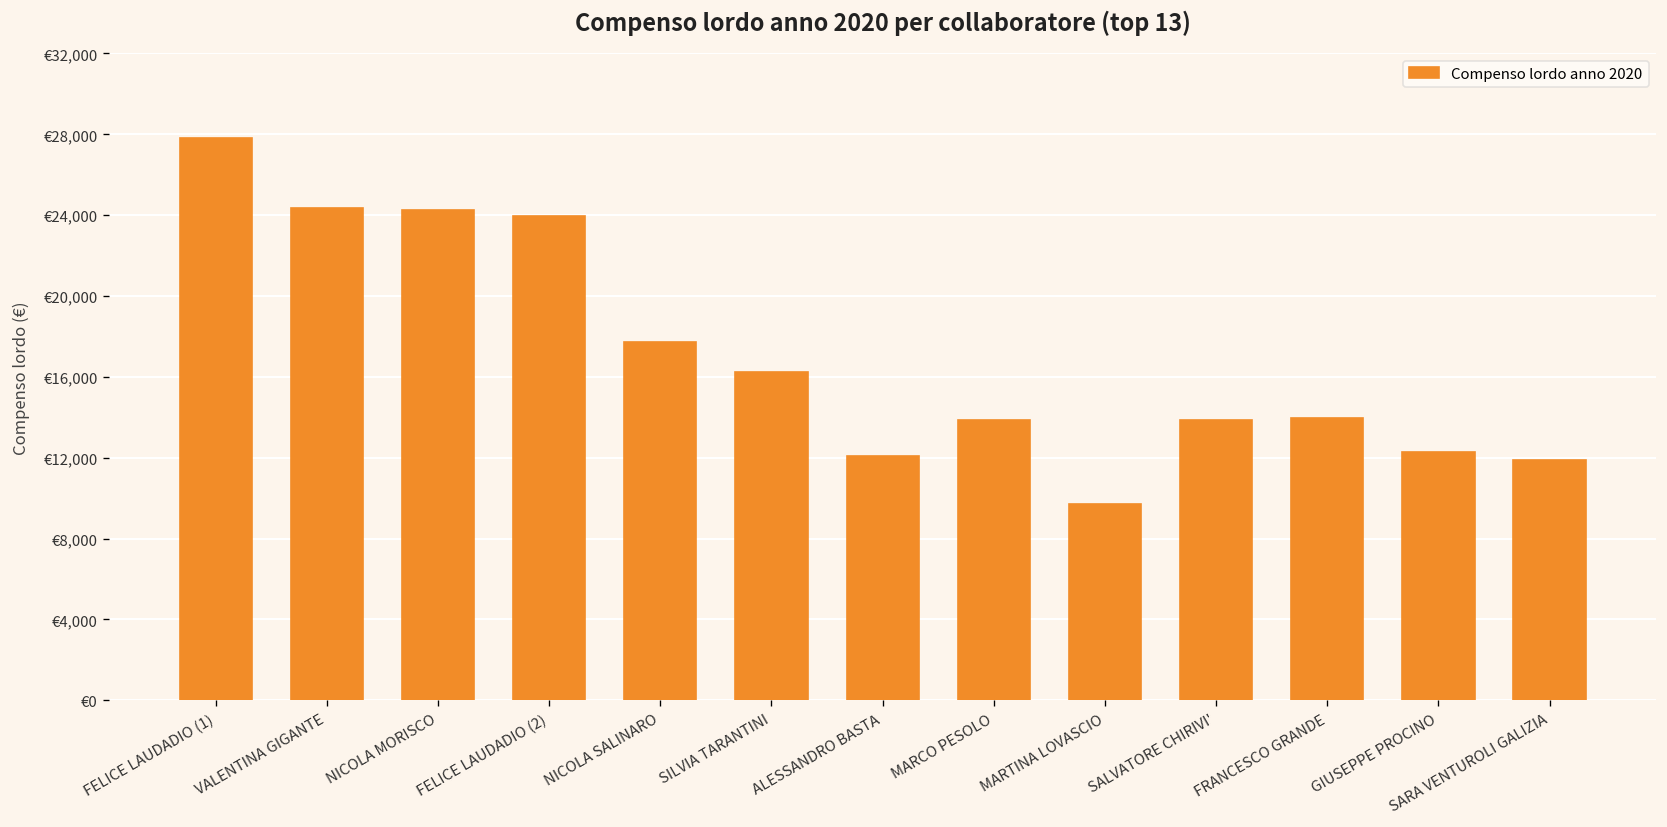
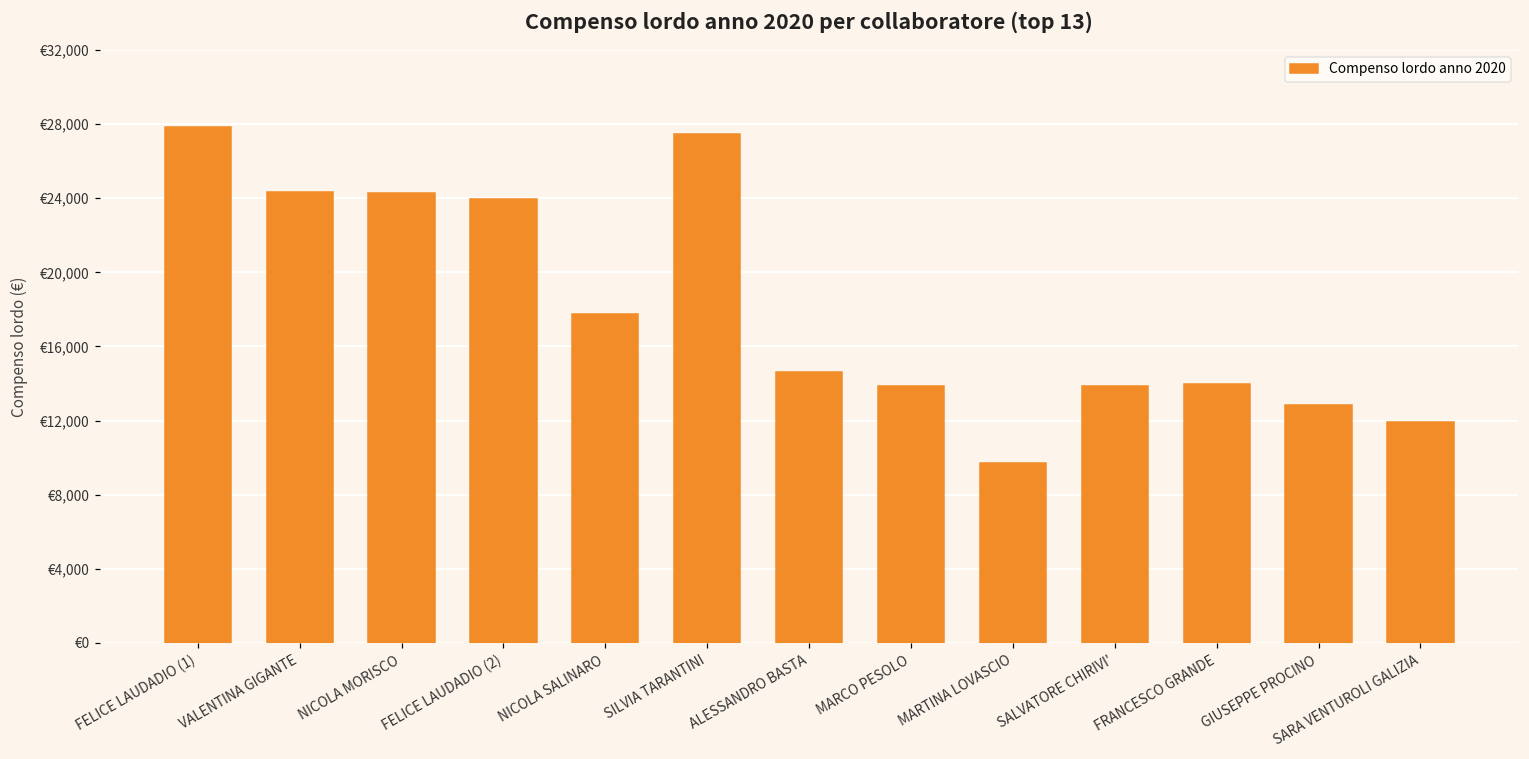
  {
    "FELICE LAUDADIO (1)": "€27,800",
    "VALENTINA GIGANTE": "€24,400",
    "NICOLA MORISCO": "€24,300",
    "FELICE LAUDADIO (2)": "€24,000",
    "NICOLA SALINARO": "€17,700",
-   "SILVIA TARANTINI": "€16,200",
-   "ALESSANDRO BASTA": "€12,100",
+   "SILVIA TARANTINI": "€27,500",
+   "ALESSANDRO BASTA": "€14,600",
    "MARCO PESOLO": "€13,900",
    "MARTINA LOVASCIO": "€9,700",
    "SALVATORE CHIRIVI'": "€13,900",
    "FRANCESCO GRANDE": "€14,000",
-   "GIUSEPPE PROCINO": "€12,300",
+   "GIUSEPPE PROCINO": "€12,800",
    "SARA VENTUROLI GALIZIA": "€11,900"
  }
